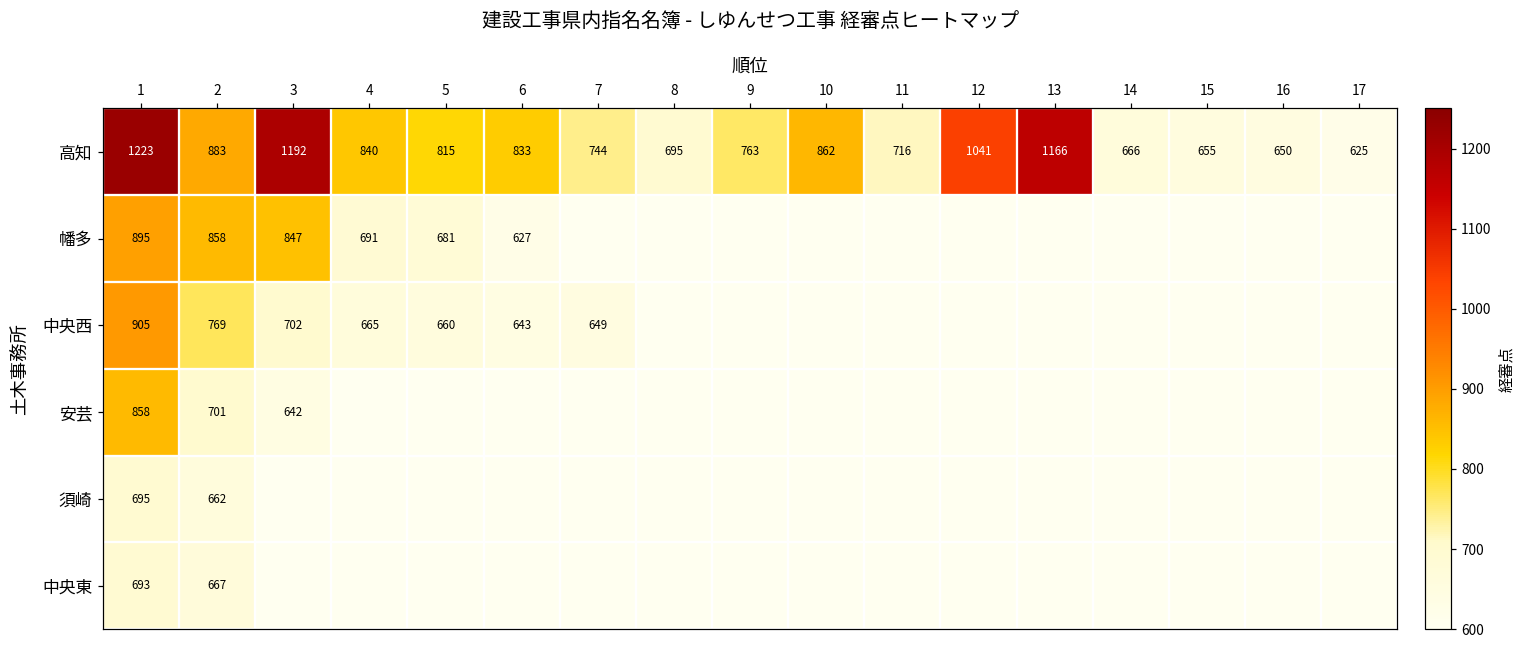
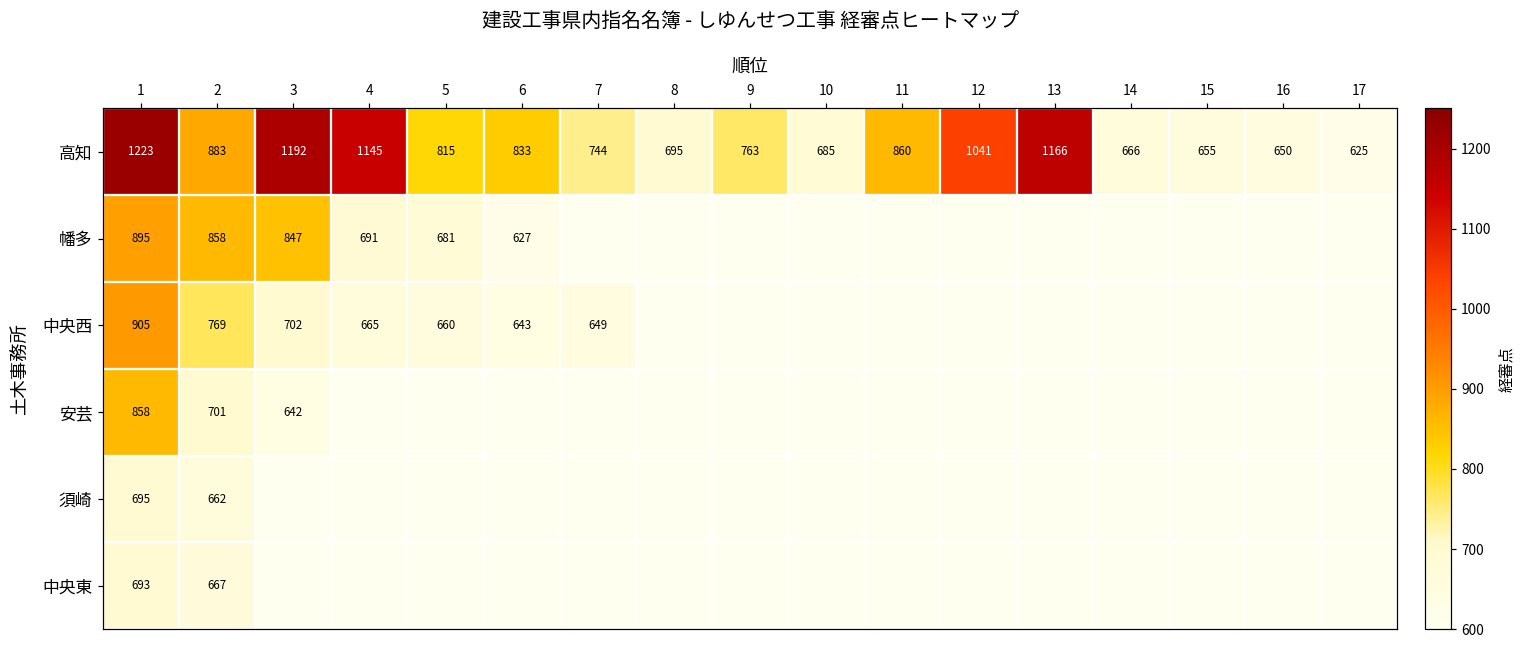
  {
    "高知": {
      "1": 1223,
      "2": 883,
      "3": 1192,
-     "4": 840,
+     "4": 1145,
      "5": 815,
      "6": 833,
      "7": 744,
      "8": 695,
      "9": 763,
-     "10": 862,
-     "11": 716,
+     "10": 685,
+     "11": 860,
      "12": 1041,
      "13": 1166,
      "14": 666,
      "15": 655,
      "16": 650,
      "17": 625
    },
    "幡多": {
      "1": 895,
      "2": 858,
      "3": 847,
      "4": 691,
      "5": 681,
      "6": 627
    },
    "中央西": {
      "1": 905,
      "2": 769,
      "3": 702,
      "4": 665,
      "5": 660,
      "6": 643,
      "7": 649
    },
    "安芸": {
      "1": 858,
      "2": 701,
      "3": 642
    },
    "須崎": {
      "1": 695,
      "2": 662
    },
    "中央東": {
      "1": 693,
      "2": 667
    }
  }
